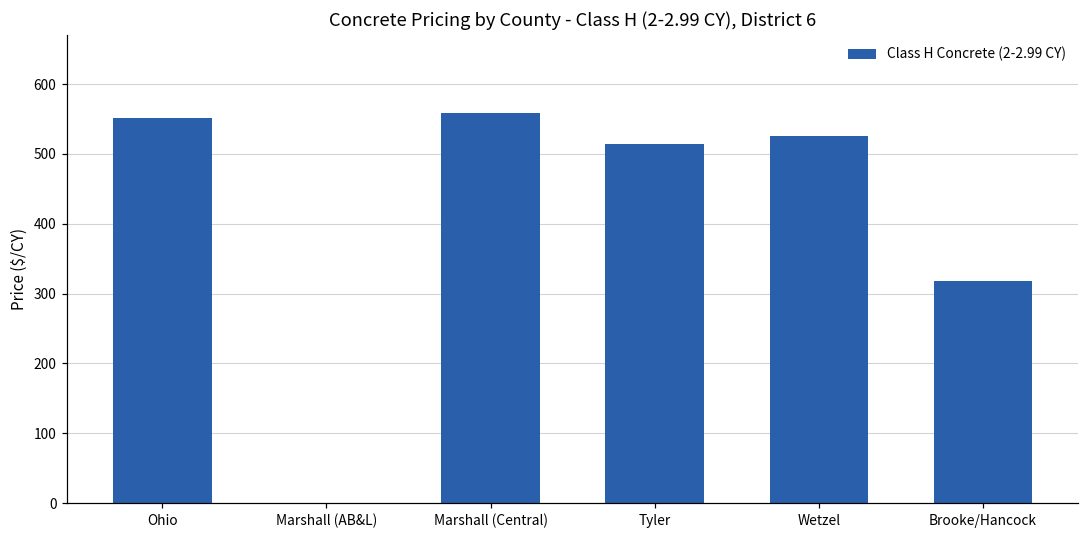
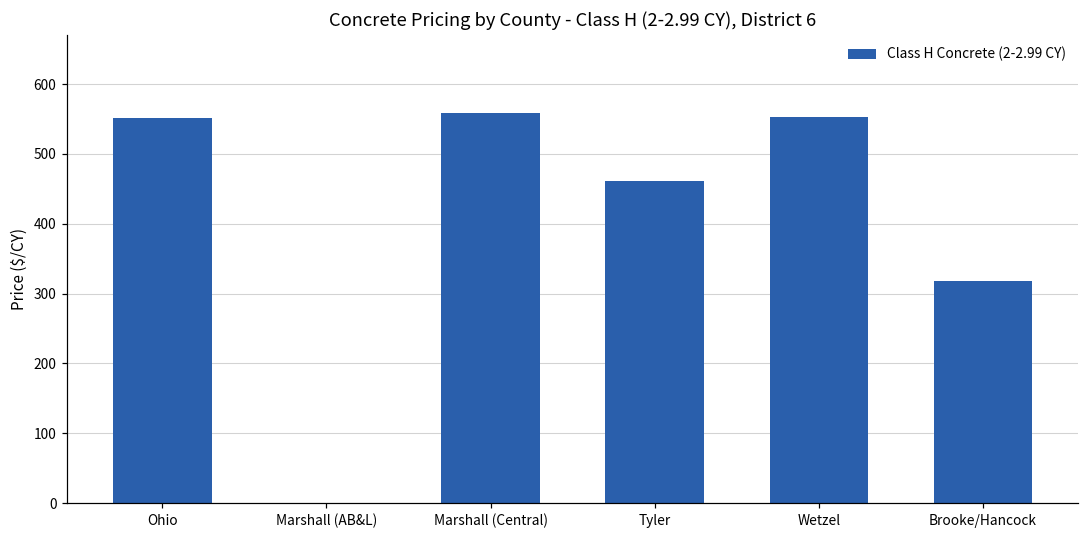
  {
    "Ohio": 550,
    "Marshall (AB&L)": 0,
    "Marshall (Central)": 560,
-   "Tyler": 510,
-   "Wetzel": 530,
+   "Tyler": 460,
+   "Wetzel": 550,
    "Brooke/Hancock": 320
  }
